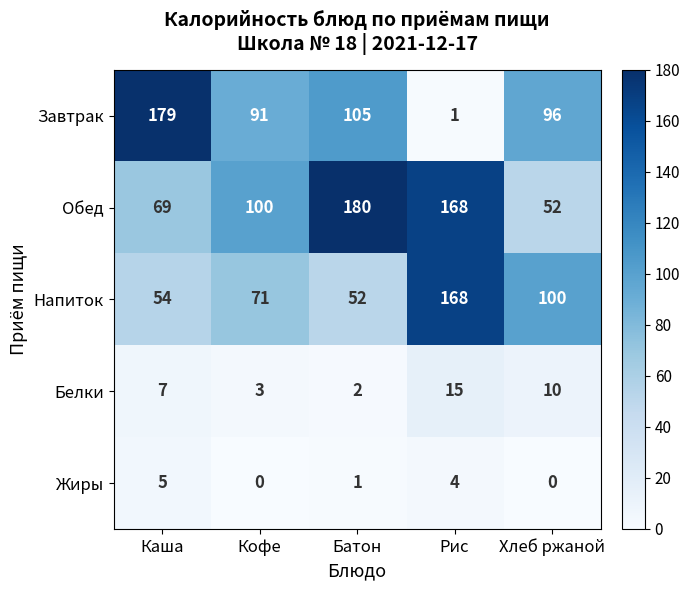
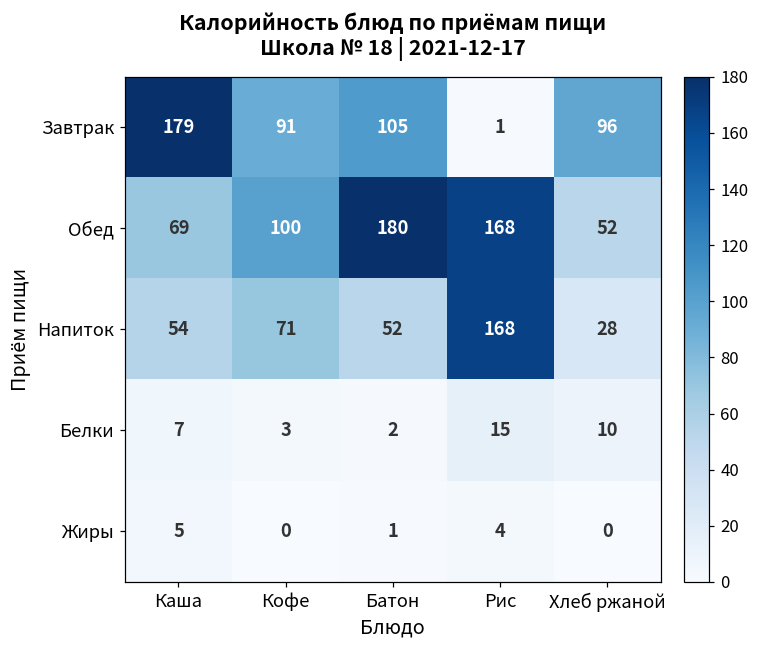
  {
    "Завтрак": {
      "Каша": 179,
      "Кофе": 91,
      "Батон": 105,
      "Рис": 1,
      "Хлеб ржаной": 96
    },
    "Обед": {
      "Каша": 69,
      "Кофе": 100,
      "Батон": 180,
      "Рис": 168,
      "Хлеб ржаной": 52
    },
    "Напиток": {
      "Каша": 54,
      "Кофе": 71,
      "Батон": 52,
      "Рис": 168,
-     "Хлеб ржаной": 100
+     "Хлеб ржаной": 28
    },
    "Белки": {
      "Каша": 7,
      "Кофе": 3,
      "Батон": 2,
      "Рис": 15,
      "Хлеб ржаной": 10
    },
    "Жиры": {
      "Каша": 5,
      "Кофе": 0,
      "Батон": 1,
      "Рис": 4,
      "Хлеб ржаной": 0
    }
  }
